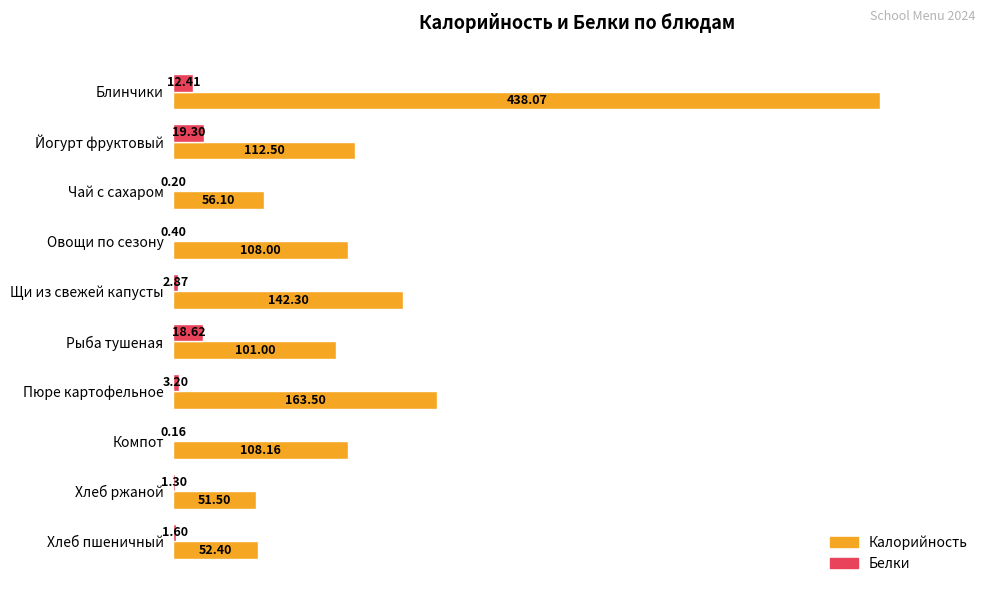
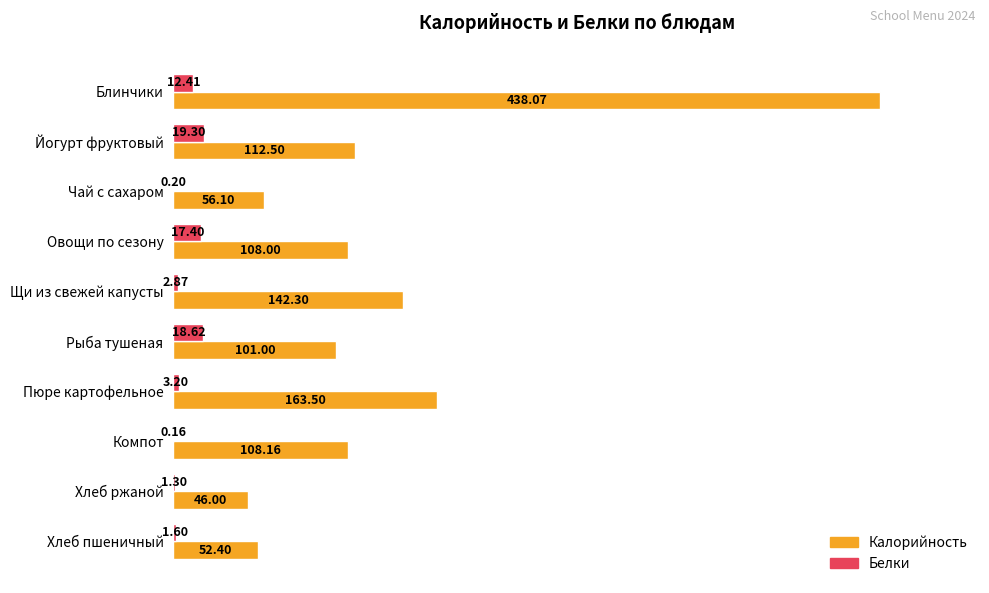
  {
    "Калорийность": {
      "Блинчики": 438.07,
      "Йогурт фруктовый": 112.50,
      "Чай с сахаром": 56.10,
      "Овощи по сезону": 108.00,
      "Щи из свежей капусты": 142.30,
      "Рыба тушеная": 101.00,
      "Пюре картофельное": 163.50,
      "Компот": 108.16,
-     "Хлеб ржаной": 51.50,
+     "Хлеб ржаной": 46.00,
      "Хлеб пшеничный": 52.40
    },
    "Белки": {
      "Блинчики": 12.41,
      "Йогурт фруктовый": 19.30,
      "Чай с сахаром": 0.20,
-     "Овощи по сезону": 0.40,
+     "Овощи по сезону": 17.40,
      "Щи из свежей капусты": 2.87,
      "Рыба тушеная": 18.62,
      "Пюре картофельное": 3.20,
      "Компот": 0.16,
      "Хлеб ржаной": 1.30,
      "Хлеб пшеничный": 1.60
    }
  }
